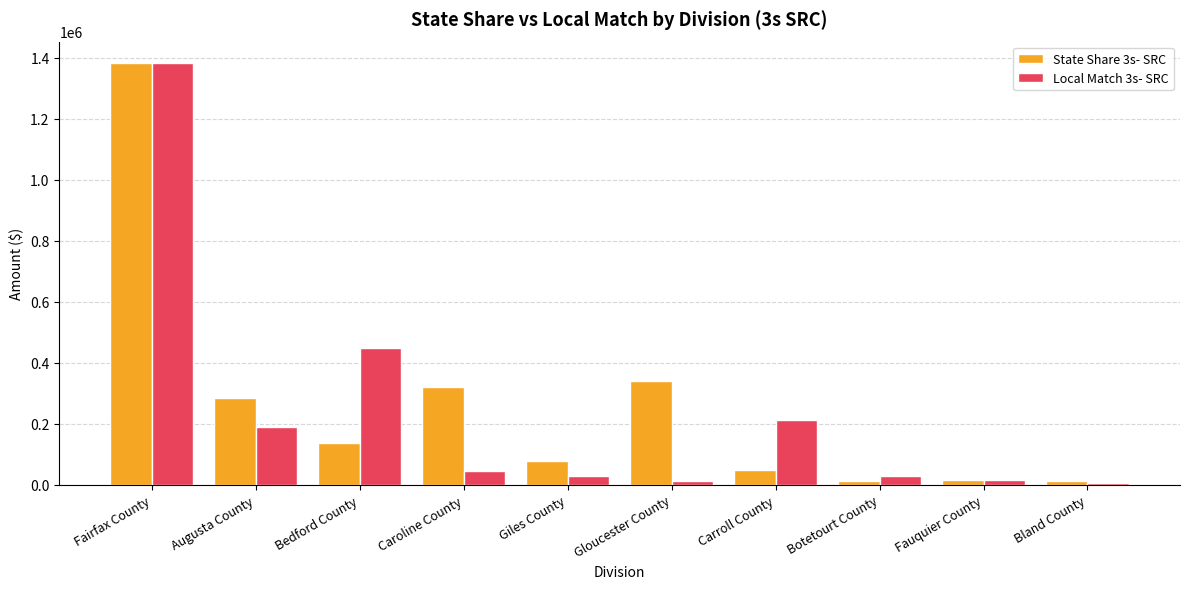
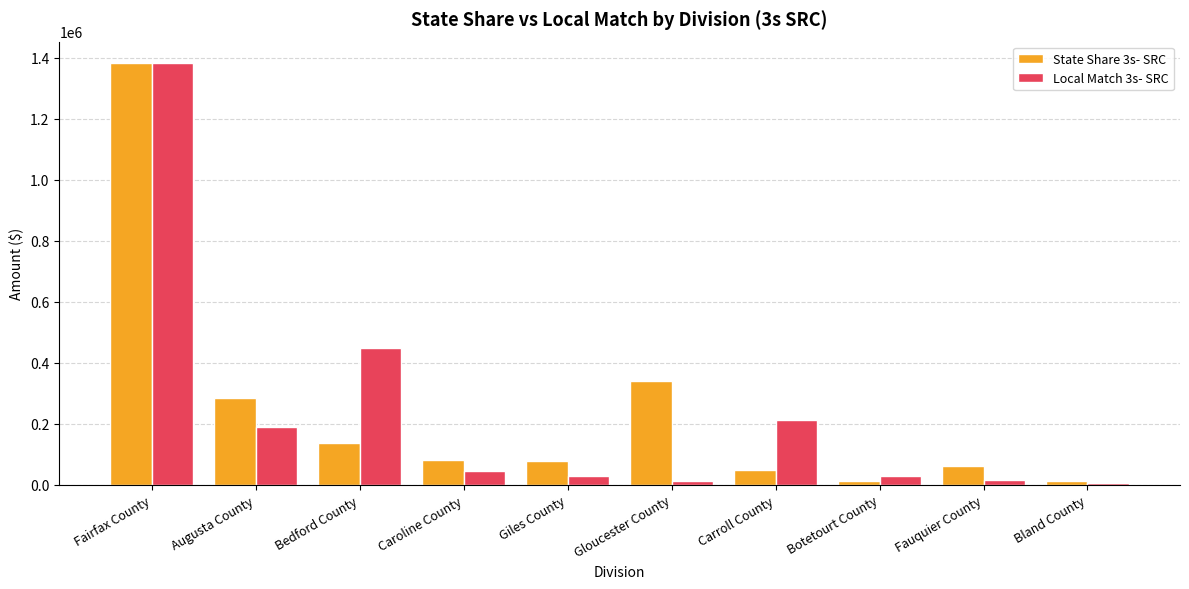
  {
    "State Share 3s- SRC": {
      "Fairfax County": 1380000,
      "Augusta County": 280000,
      "Bedford County": 140000,
-     "Caroline County": 320000,
+     "Caroline County": 80000,
      "Giles County": 80000,
      "Gloucester County": 340000,
      "Carroll County": 50000,
      "Botetourt County": 10000,
-     "Fauquier County": 20000,
+     "Fauquier County": 60000,
      "Bland County": 10000
    },
    "Local Match 3s- SRC": {
      "Fairfax County": 1380000,
      "Augusta County": 190000,
      "Bedford County": 450000,
      "Caroline County": 50000,
      "Giles County": 30000,
      "Gloucester County": 10000,
      "Carroll County": 210000,
      "Botetourt County": 30000,
      "Fauquier County": 20000
    }
  }
